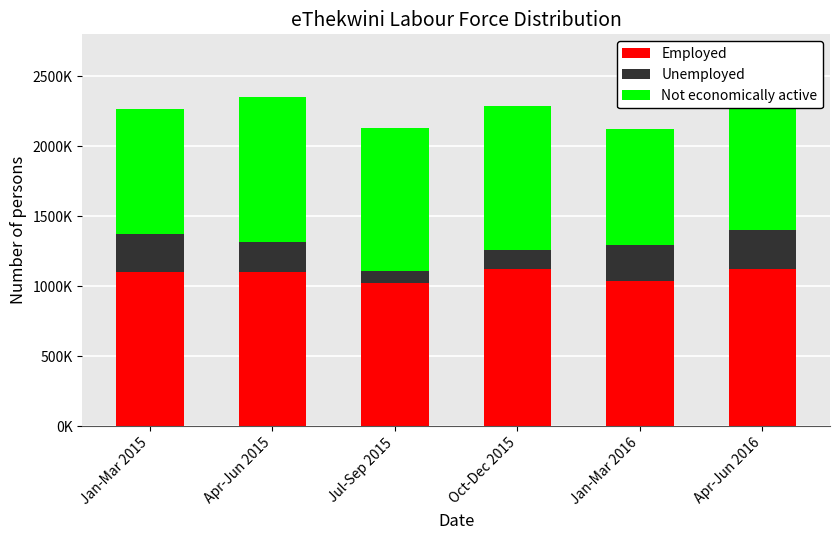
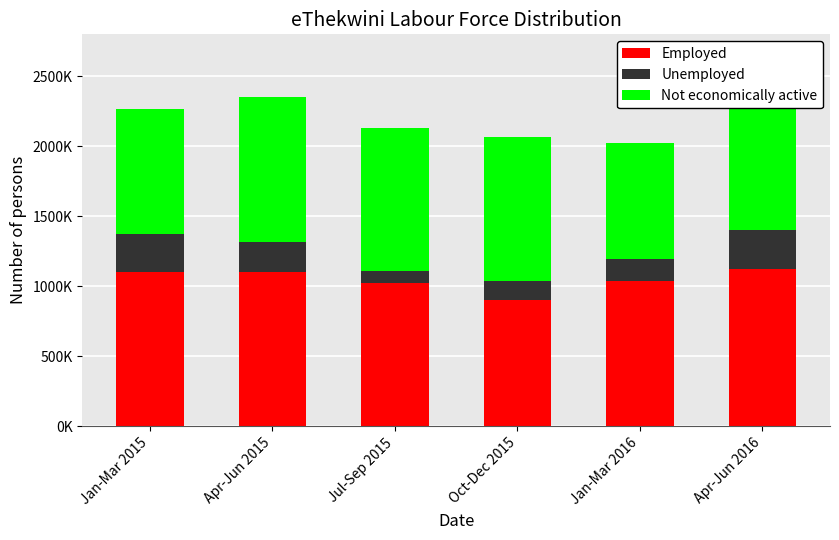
  {
    "Employed": {
      "Jan-Mar 2015": 1100000,
      "Apr-Jun 2015": 1100000,
      "Jul-Sep 2015": 1020000,
-     "Oct-Dec 2015": 1120000,
+     "Oct-Dec 2015": 900000,
      "Jan-Mar 2016": 1040000,
      "Apr-Jun 2016": 1130000
    },
    "Unemployed": {
      "Jan-Mar 2015": 270000,
      "Apr-Jun 2015": 220000,
      "Jul-Sep 2015": 90000,
      "Oct-Dec 2015": 140000,
-     "Jan-Mar 2016": 260000,
+     "Jan-Mar 2016": 160000,
      "Apr-Jun 2016": 280000
    },
    "Not economically active": {
      "Jan-Mar 2015": 890000,
      "Apr-Jun 2015": 1030000,
      "Jul-Sep 2015": 1020000,
      "Oct-Dec 2015": 1020000,
      "Jan-Mar 2016": 820000
    }
  }
